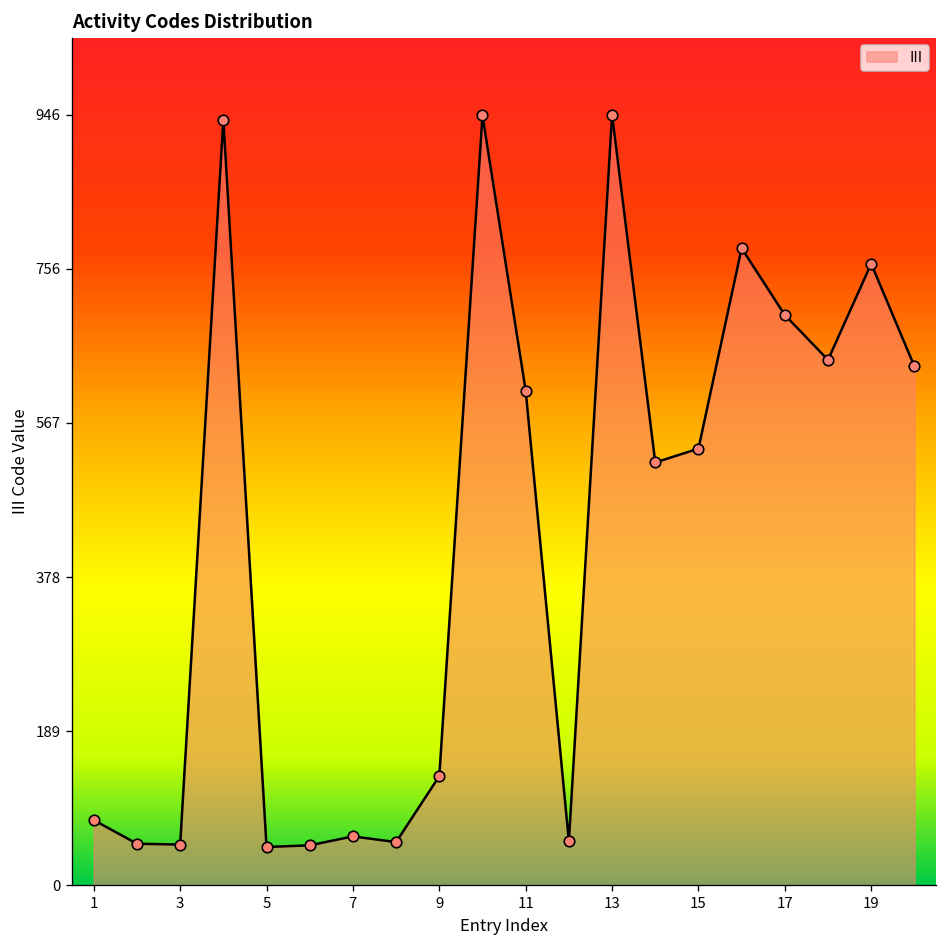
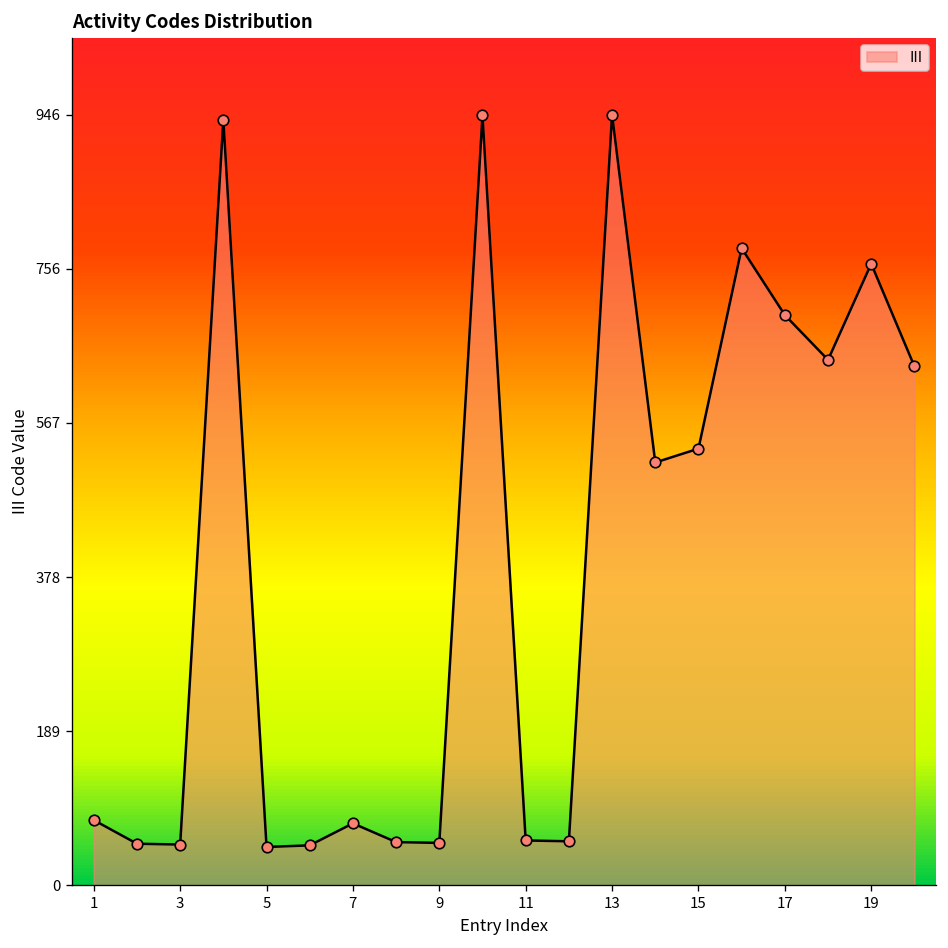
  {
    "1": 80,
    "3": 50,
    "5": 50,
-   "7": 60,
-   "9": 130,
-   "11": 610,
+   "7": 80,
+   "9": 50,
+   "11": 60,
    "13": 950,
    "15": 540,
    "17": 700,
    "19": 760
  }
